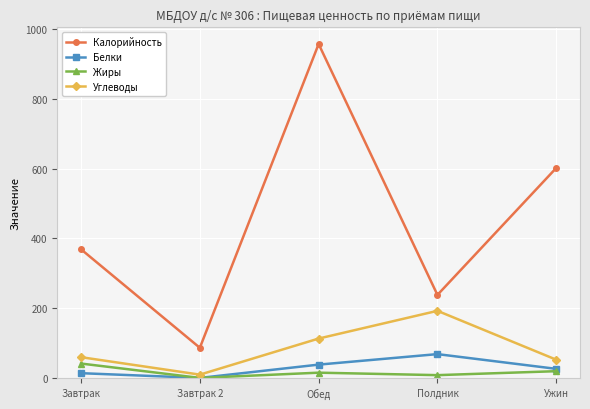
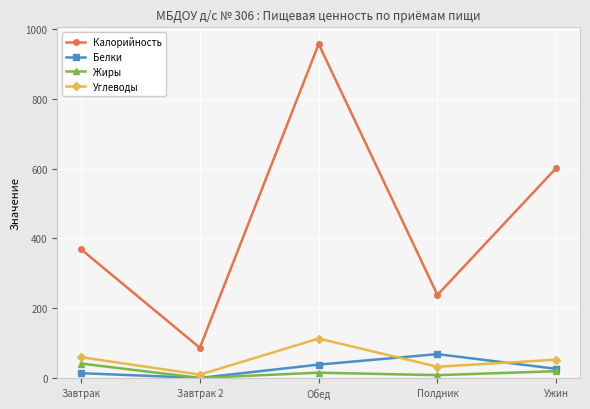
  {
    "Калорийность": {
      "Завтрак": 370,
      "Завтрак 2": 90,
      "Обед": 960,
      "Полдник": 240,
      "Ужин": 600
    },
    "Белки": {
      "Завтрак": 10,
      "Обед": 40,
      "Полдник": 70
    },
    "Жиры": {
      "Завтрак": 40,
      "Обед": 20,
      "Полдник": 10
    },
    "Углеводы": {
      "Завтрак": 60,
      "Завтрак 2": 10,
      "Обед": 110,
-     "Полдник": 190,
+     "Полдник": 30,
      "Ужин": 50
    }
  }
